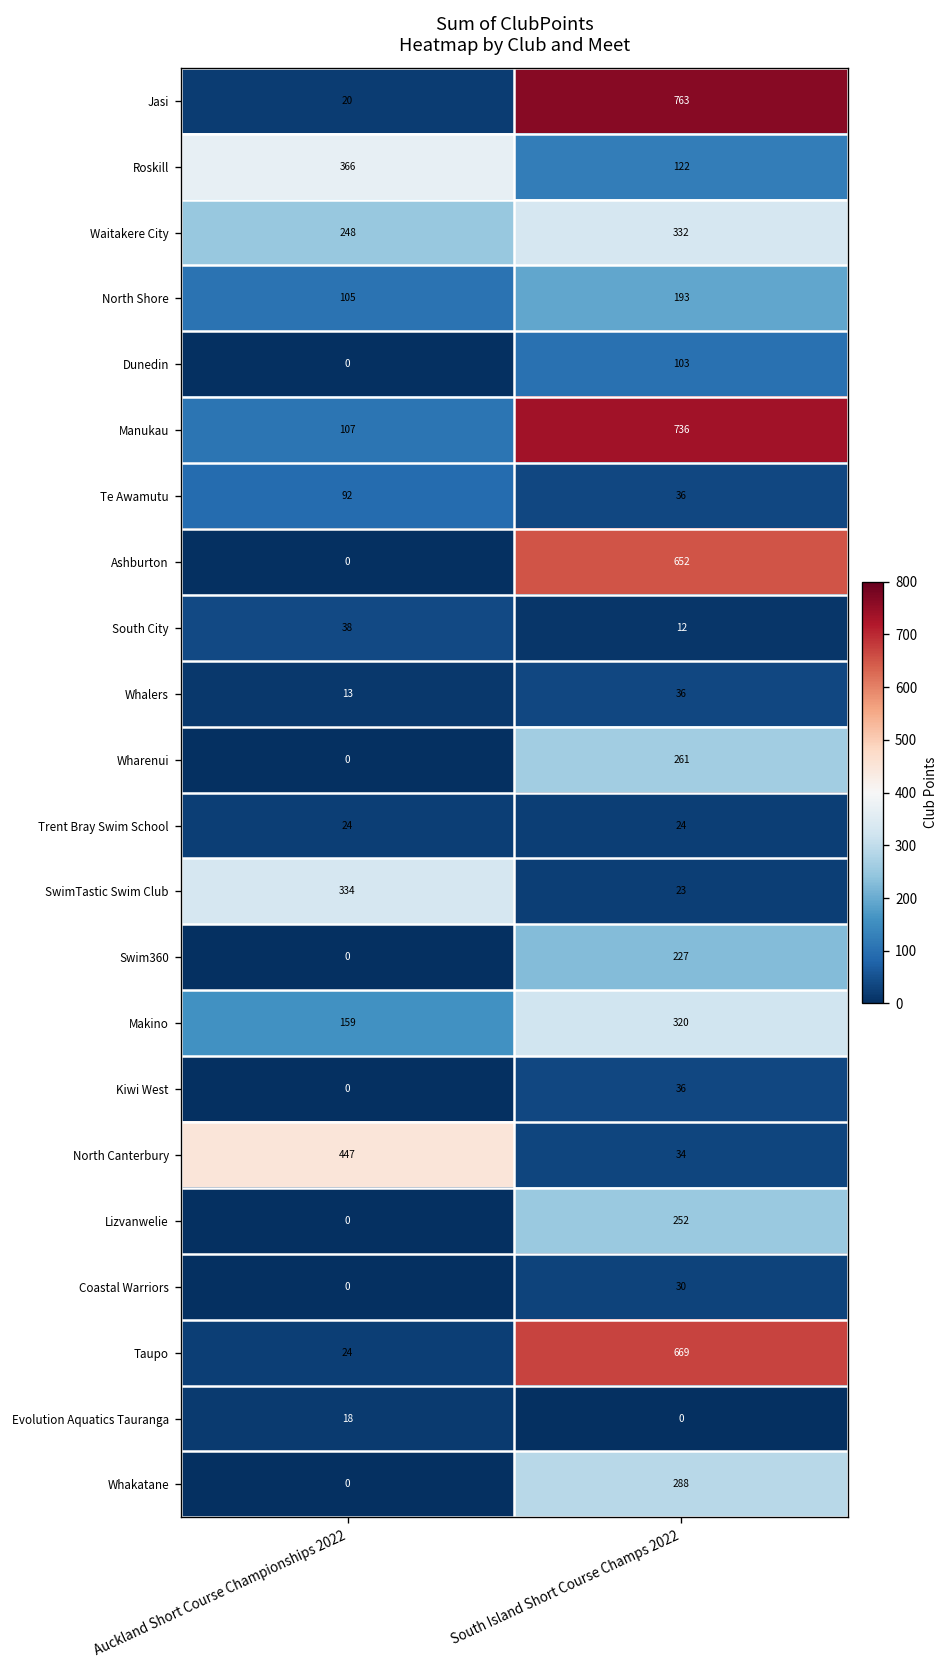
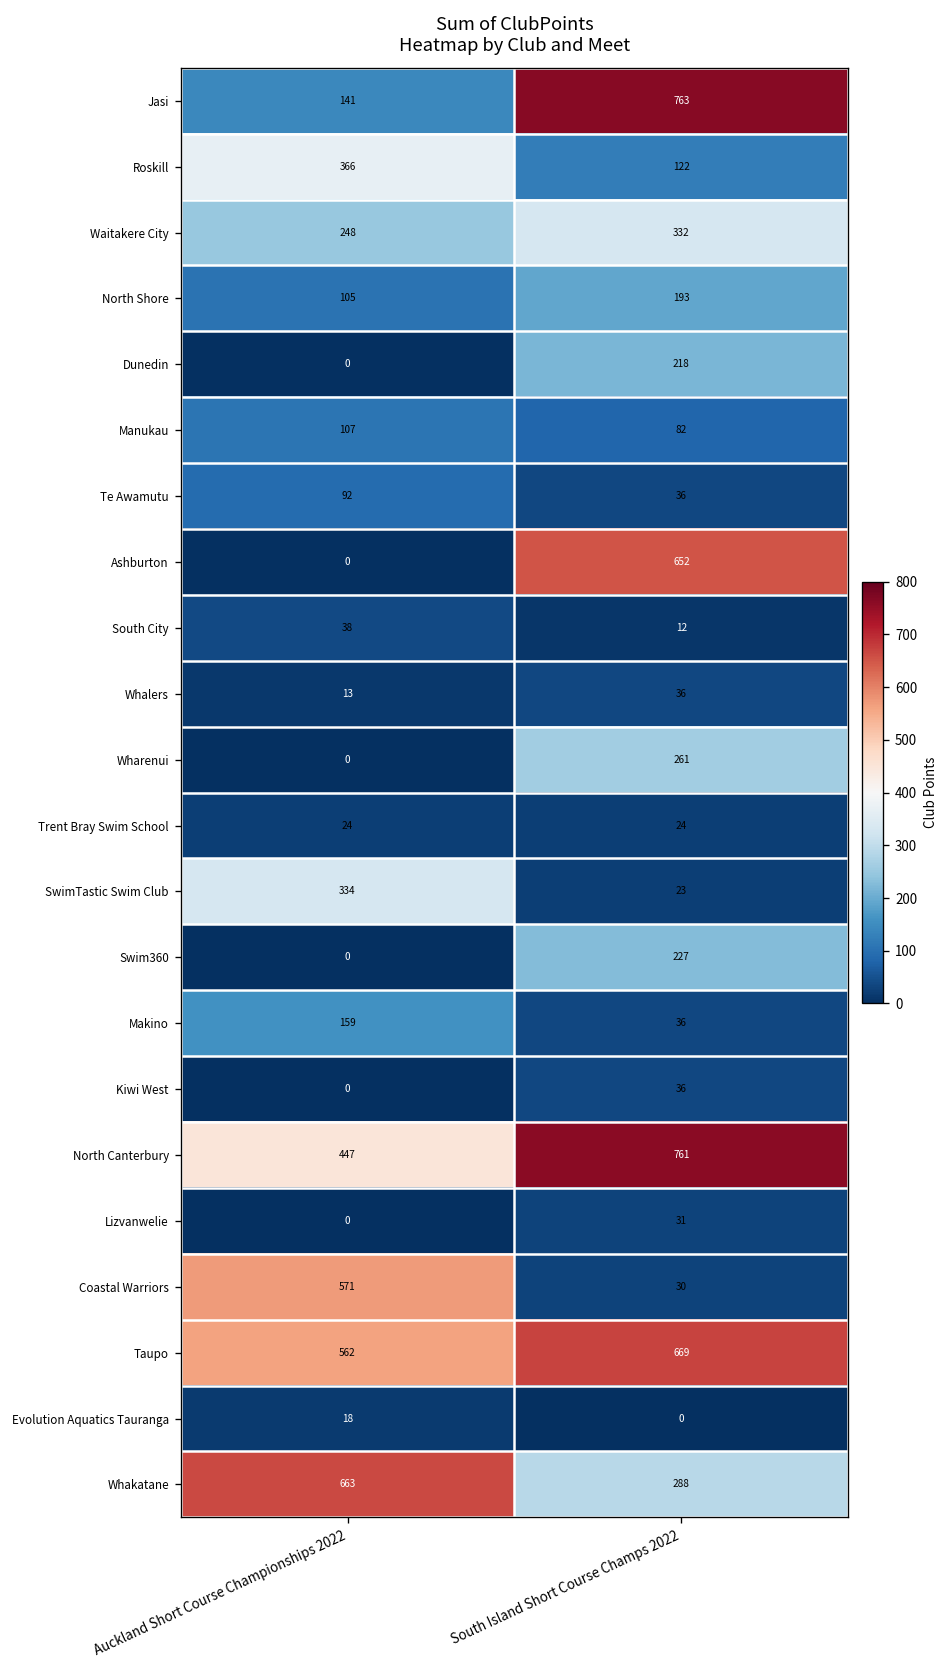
  {
    "Jasi": {
-     "Auckland Short Course Championships 2022": 20,
+     "Auckland Short Course Championships 2022": 141,
      "South Island Short Course Champs 2022": 763
    },
    "Roskill": {
      "Auckland Short Course Championships 2022": 366,
      "South Island Short Course Champs 2022": 122
    },
    "Waitakere City": {
      "Auckland Short Course Championships 2022": 248,
      "South Island Short Course Champs 2022": 332
    },
    "North Shore": {
      "Auckland Short Course Championships 2022": 105,
      "South Island Short Course Champs 2022": 193
    },
    "Dunedin": {
      "Auckland Short Course Championships 2022": 0,
-     "South Island Short Course Champs 2022": 103
+     "South Island Short Course Champs 2022": 218
    },
    "Manukau": {
      "Auckland Short Course Championships 2022": 107,
-     "South Island Short Course Champs 2022": 736
+     "South Island Short Course Champs 2022": 82
    },
    "Te Awamutu": {
      "Auckland Short Course Championships 2022": 92,
      "South Island Short Course Champs 2022": 36
    },
    "Ashburton": {
      "Auckland Short Course Championships 2022": 0,
      "South Island Short Course Champs 2022": 652
    },
    "South City": {
      "Auckland Short Course Championships 2022": 38,
      "South Island Short Course Champs 2022": 12
    },
    "Whalers": {
      "Auckland Short Course Championships 2022": 13,
      "South Island Short Course Champs 2022": 36
    },
    "Wharenui": {
      "Auckland Short Course Championships 2022": 0,
      "South Island Short Course Champs 2022": 261
    },
    "Trent Bray Swim School": {
      "Auckland Short Course Championships 2022": 24,
      "South Island Short Course Champs 2022": 24
    },
    "SwimTastic Swim Club": {
      "Auckland Short Course Championships 2022": 334,
      "South Island Short Course Champs 2022": 23
    },
    "Swim360": {
      "Auckland Short Course Championships 2022": 0,
      "South Island Short Course Champs 2022": 227
    },
    "Makino": {
      "Auckland Short Course Championships 2022": 159,
-     "South Island Short Course Champs 2022": 320
+     "South Island Short Course Champs 2022": 36
    },
    "Kiwi West": {
      "Auckland Short Course Championships 2022": 0,
      "South Island Short Course Champs 2022": 36
    },
    "North Canterbury": {
      "Auckland Short Course Championships 2022": 447,
-     "South Island Short Course Champs 2022": 34
+     "South Island Short Course Champs 2022": 761
    },
    "Lizvanwelie": {
      "Auckland Short Course Championships 2022": 0,
-     "South Island Short Course Champs 2022": 252
+     "South Island Short Course Champs 2022": 31
    },
    "Coastal Warriors": {
-     "Auckland Short Course Championships 2022": 0,
+     "Auckland Short Course Championships 2022": 571,
      "South Island Short Course Champs 2022": 30
    },
    "Taupo": {
-     "Auckland Short Course Championships 2022": 24,
+     "Auckland Short Course Championships 2022": 562,
      "South Island Short Course Champs 2022": 669
    },
    "Evolution Aquatics Tauranga": {
      "Auckland Short Course Championships 2022": 18,
      "South Island Short Course Champs 2022": 0
    },
    "Whakatane": {
-     "Auckland Short Course Championships 2022": 0,
+     "Auckland Short Course Championships 2022": 663,
      "South Island Short Course Champs 2022": 288
    }
  }
